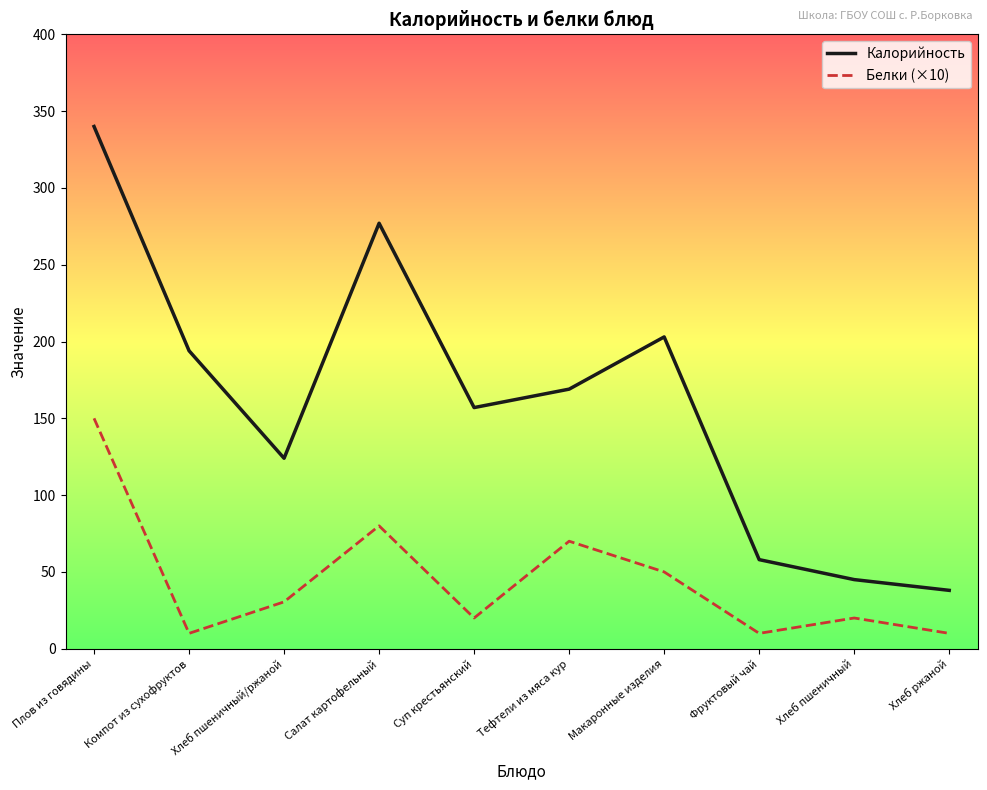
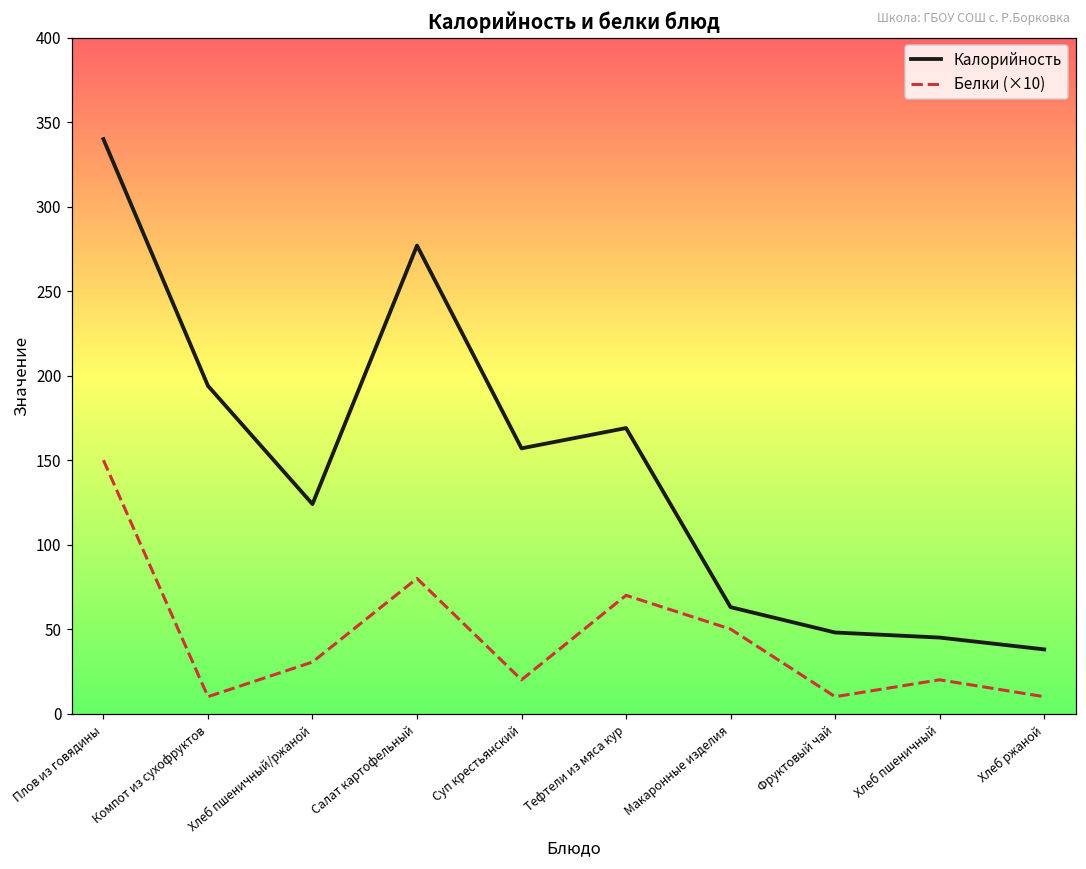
  {
    "Калорийность": {
      "Плов из говядины": 340,
      "Компот из сухофруктов": 194,
      "Хлеб пшеничный/ржаной": 124,
      "Салат картофельный": 277,
      "Суп крестьянский": 157,
      "Тефтели из мяса кур": 169,
-     "Макаронные изделия": 203,
-     "Фруктовый чай": 58,
+     "Макаронные изделия": 63,
+     "Фруктовый чай": 48,
      "Хлеб пшеничный": 45,
      "Хлеб ржаной": 38
    },
    "Белки (×10)": {
      "Плов из говядины": 150,
      "Компот из сухофруктов": 10,
      "Хлеб пшеничный/ржаной": 31,
      "Салат картофельный": 80,
      "Суп крестьянский": 20,
      "Тефтели из мяса кур": 70,
      "Макаронные изделия": 50,
      "Фруктовый чай": 10,
      "Хлеб пшеничный": 20,
      "Хлеб ржаной": 10
    }
  }
